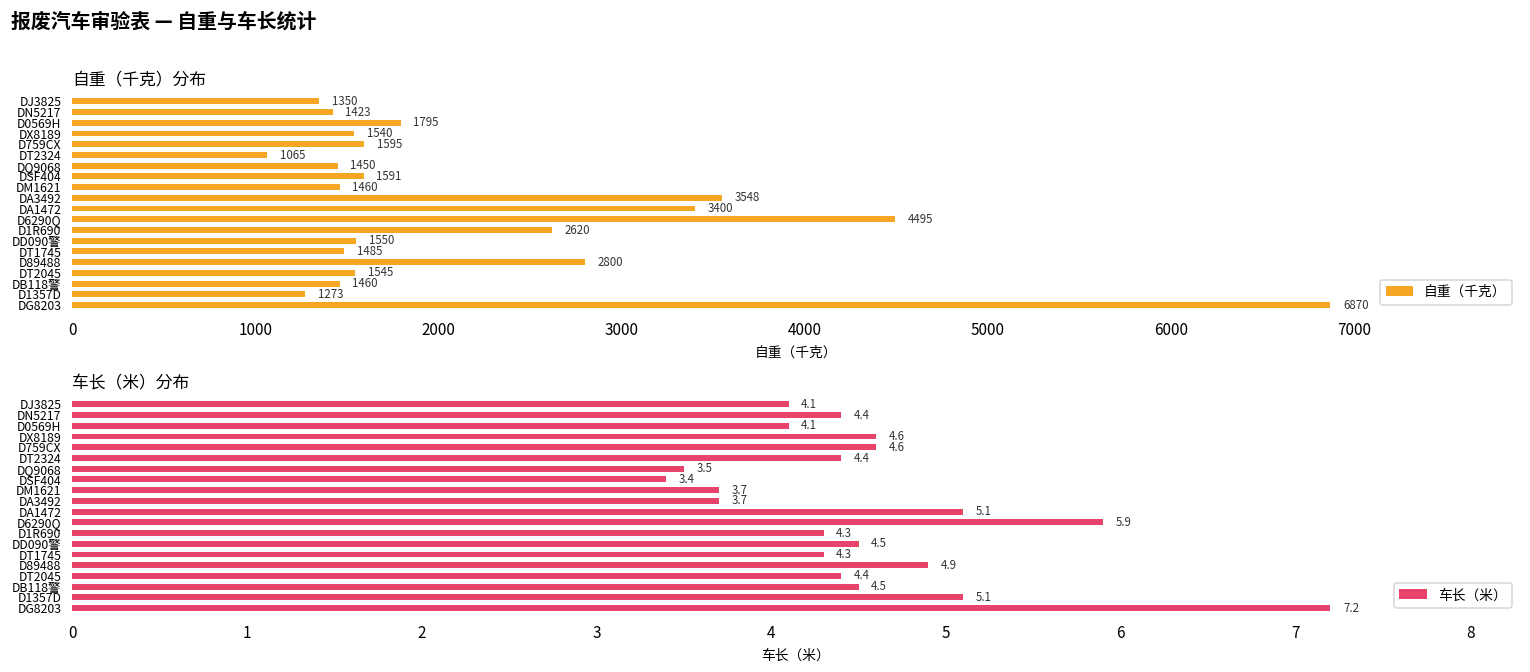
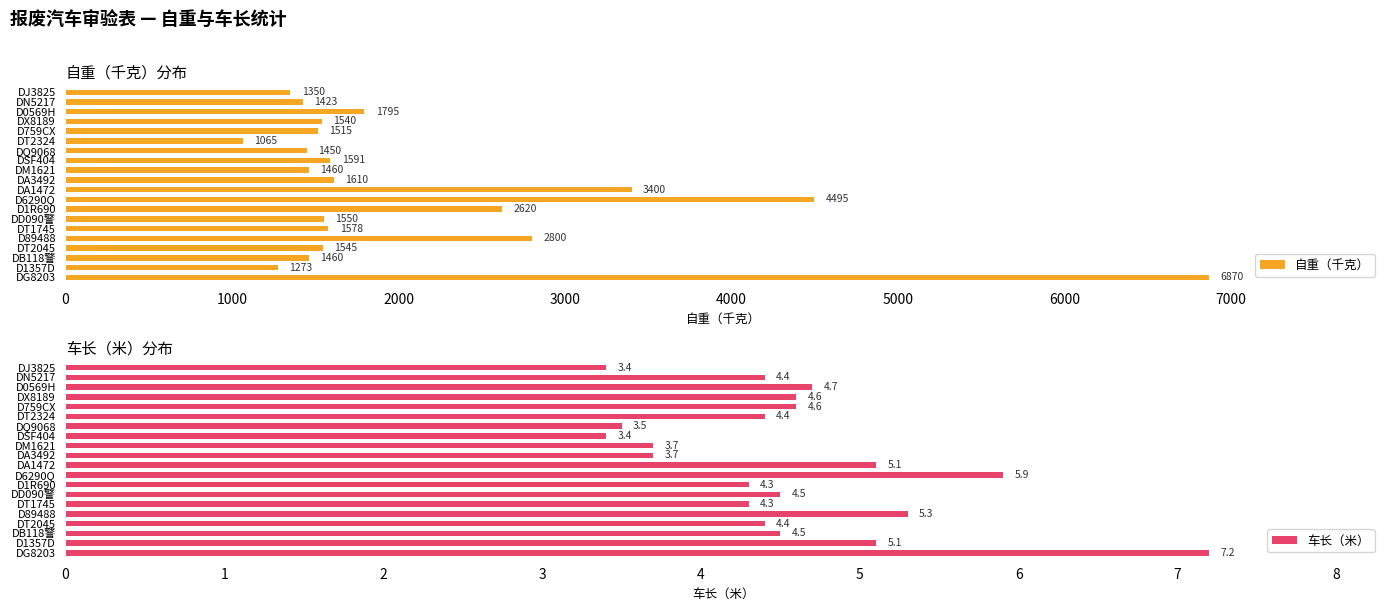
  {
    "自重（千克）分布": {
      "DJ3825": 1350,
      "DN5217": 1423,
      "D0569H": 1795,
      "DX8189": 1540,
-     "D759CX": 1595,
+     "D759CX": 1515,
      "DT2324": 1065,
      "DQ9068": 1450,
      "DSF404": 1591,
      "DM1621": 1460,
-     "DA3492": 3548,
+     "DA3492": 1610,
      "DA1472": 3400,
      "D6290Q": 4495,
      "D1R690": 2620,
      "DD090警": 1550,
-     "DT1745": 1485,
+     "DT1745": 1578,
      "D89488": 2800,
      "DT2045": 1545,
      "DB118警": 1460,
      "D1357D": 1273,
      "DG8203": 6870
    },
    "车长（米）分布": {
-     "DJ3825": 4.1,
+     "DJ3825": 3.4,
      "DN5217": 4.4,
-     "D0569H": 4.1,
+     "D0569H": 4.7,
      "DX8189": 4.6,
      "D759CX": 4.6,
      "DT2324": 4.4,
      "DQ9068": 3.5,
      "DSF404": 3.4,
      "DM1621": 3.7,
      "DA3492": 3.7,
      "DA1472": 5.1,
      "D6290Q": 5.9,
      "D1R690": 4.3,
      "DD090警": 4.5,
      "DT1745": 4.3,
-     "D89488": 4.9,
+     "D89488": 5.3,
      "DT2045": 4.4,
      "DB118警": 4.5,
      "D1357D": 5.1,
      "DG8203": 7.2
    }
  }
